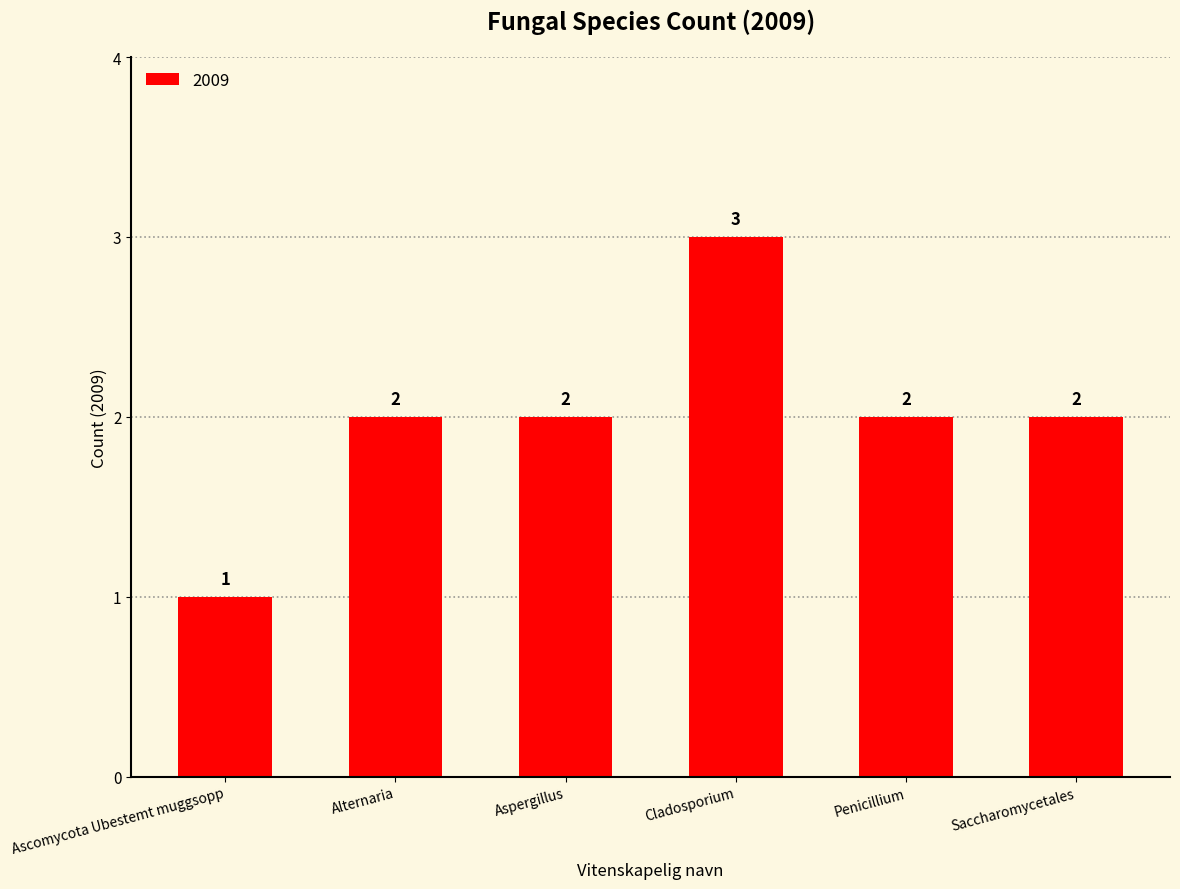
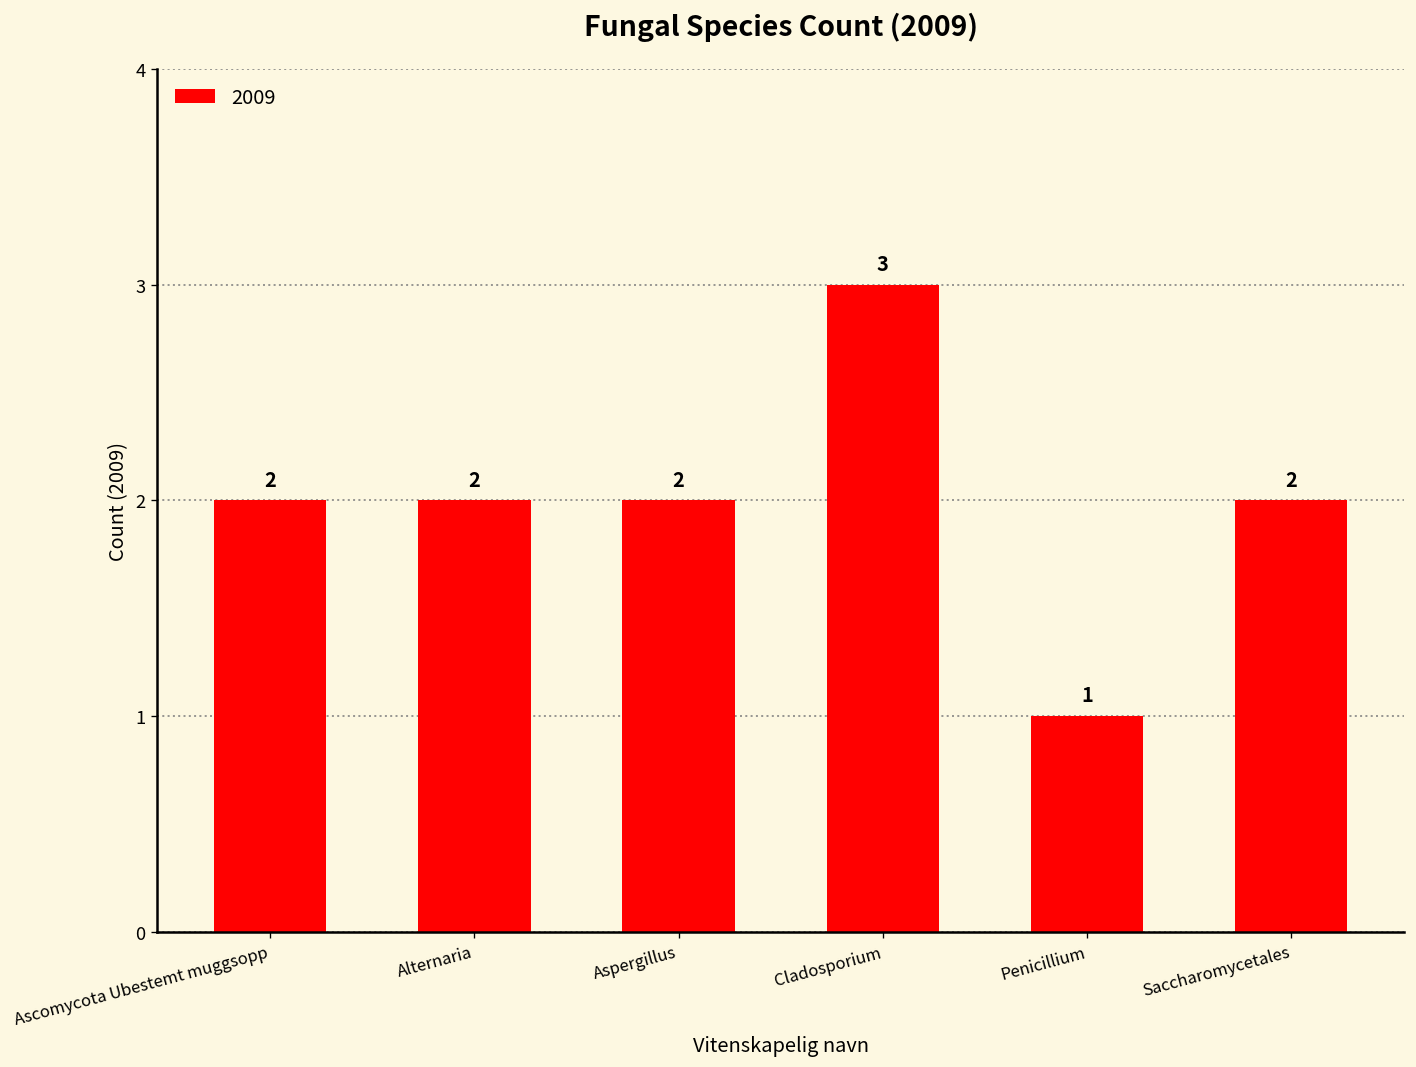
  {
-   "Ascomycota Ubestemt muggsopp": 1,
+   "Ascomycota Ubestemt muggsopp": 2,
    "Alternaria": 2,
    "Aspergillus": 2,
    "Cladosporium": 3,
-   "Penicillium": 2,
+   "Penicillium": 1,
    "Saccharomycetales": 2
  }
